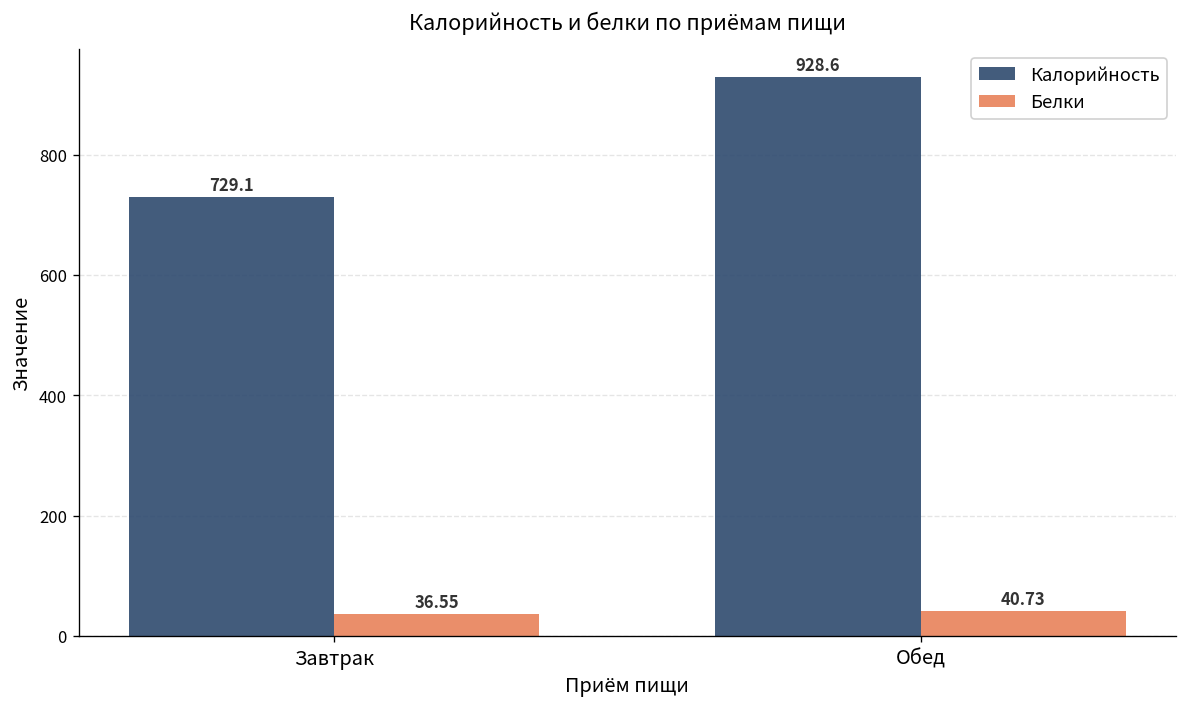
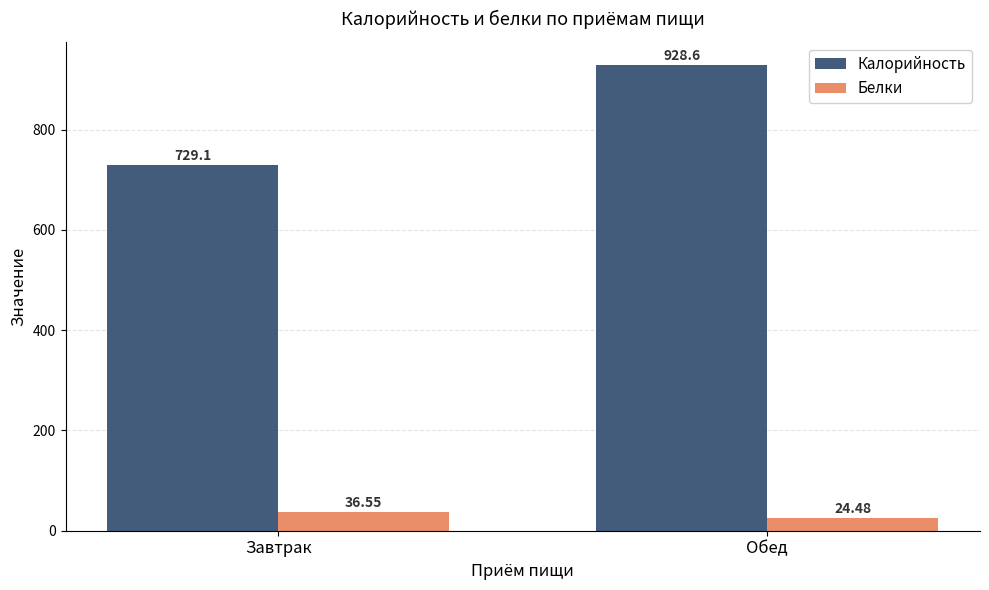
  {
    "Калорийность": {
      "Завтрак": 729.1,
      "Обед": 928.6
    },
    "Белки": {
      "Завтрак": 36.55,
-     "Обед": 40.73
+     "Обед": 24.48
    }
  }
